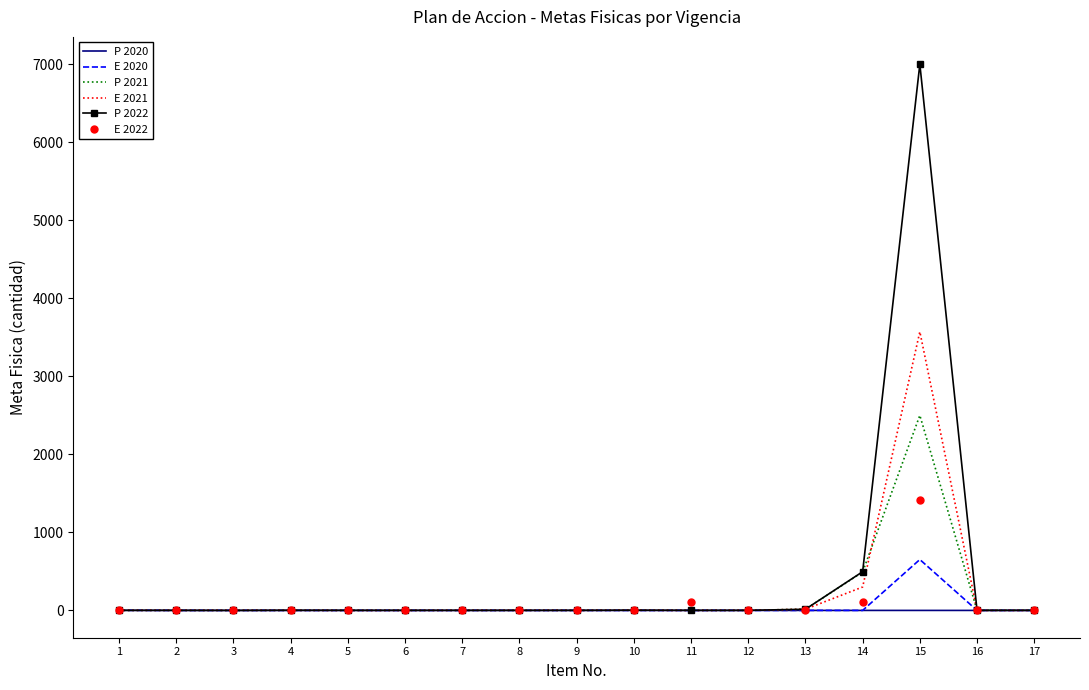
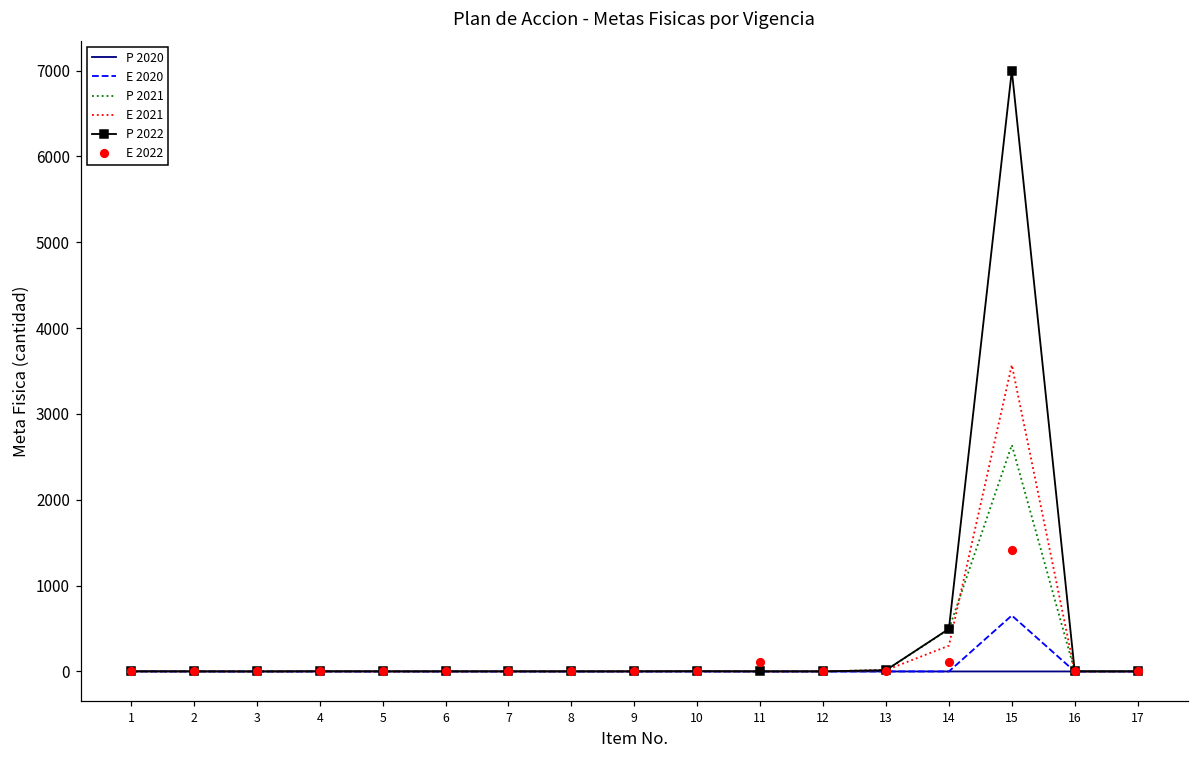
  {
    "P 2020": {
      "15": 0
    },
    "E 2020": {
      "15": 700
    },
    "P 2021": {
-     "15": 2500
+     "15": 2600
    },
    "P 2022": {
      "15": 7000
    }
  }
